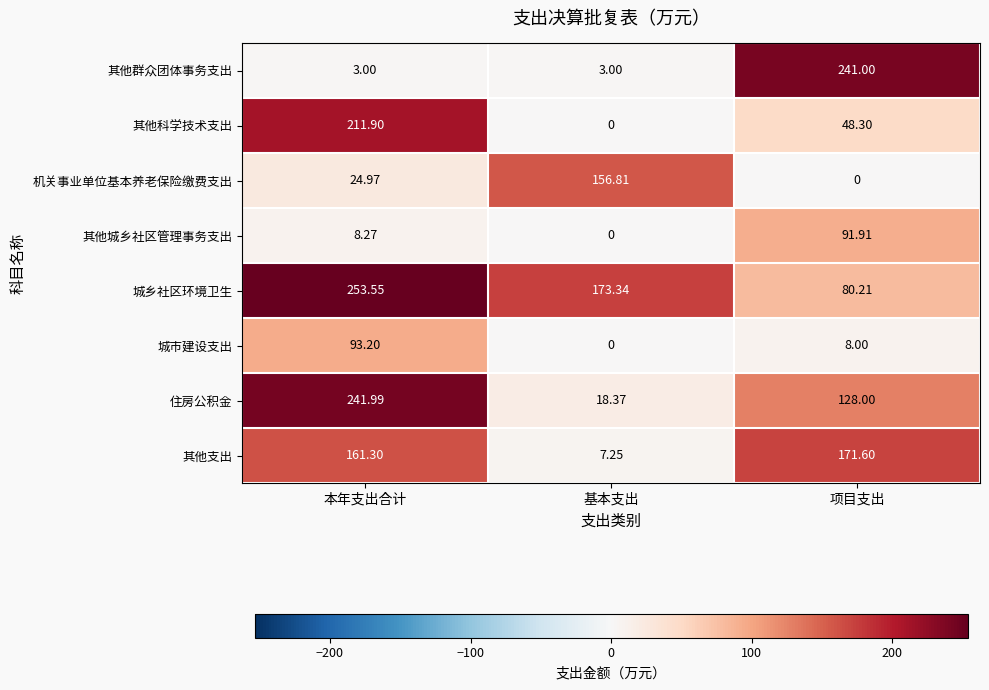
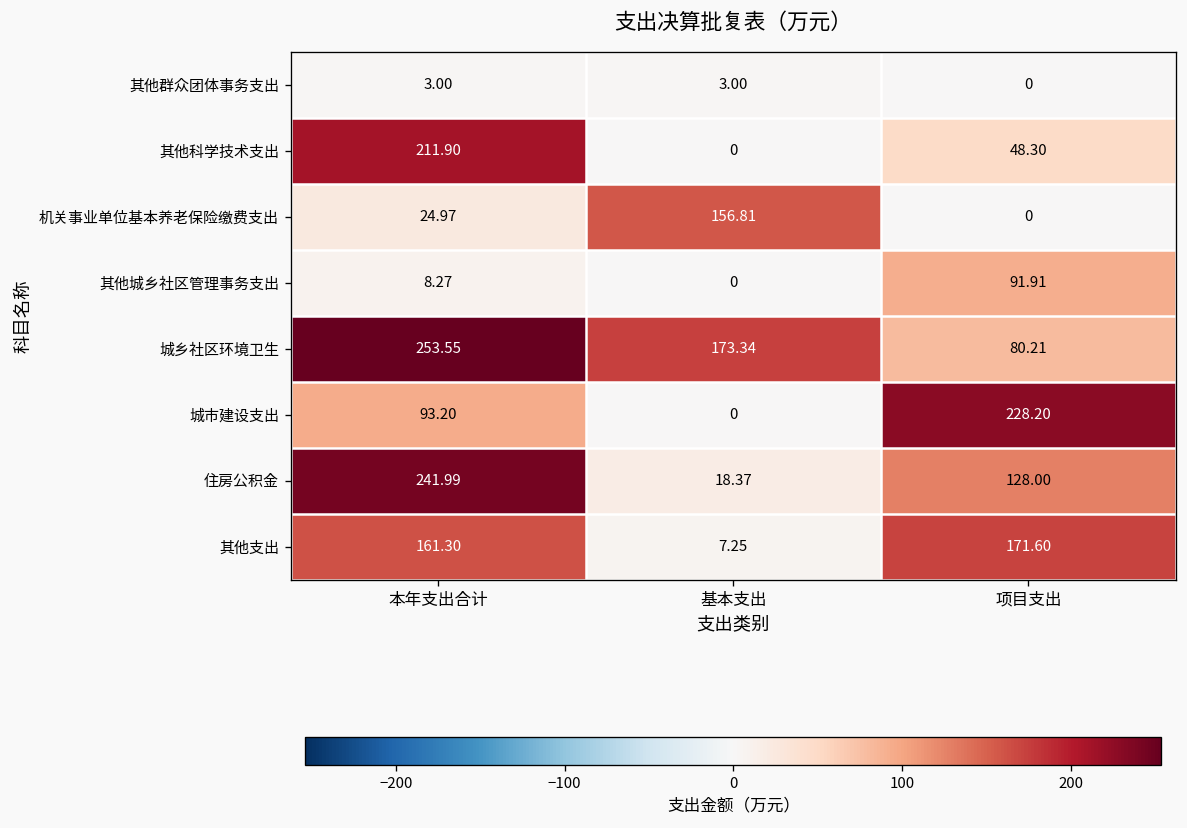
  {
    "其他群众团体事务支出": {
      "本年支出合计": 3.00,
      "基本支出": 3.00,
-     "项目支出": 241.00
+     "项目支出": 0
    },
    "其他科学技术支出": {
      "本年支出合计": 211.90,
      "基本支出": 0,
      "项目支出": 48.30
    },
    "机关事业单位基本养老保险缴费支出": {
      "本年支出合计": 24.97,
      "基本支出": 156.81,
      "项目支出": 0
    },
    "其他城乡社区管理事务支出": {
      "本年支出合计": 8.27,
      "基本支出": 0,
      "项目支出": 91.91
    },
    "城乡社区环境卫生": {
      "本年支出合计": 253.55,
      "基本支出": 173.34,
      "项目支出": 80.21
    },
    "城市建设支出": {
      "本年支出合计": 93.20,
      "基本支出": 0,
-     "项目支出": 8.00
+     "项目支出": 228.20
    },
    "住房公积金": {
      "本年支出合计": 241.99,
      "基本支出": 18.37,
      "项目支出": 128.00
    },
    "其他支出": {
      "本年支出合计": 161.30,
      "基本支出": 7.25,
      "项目支出": 171.60
    }
  }
